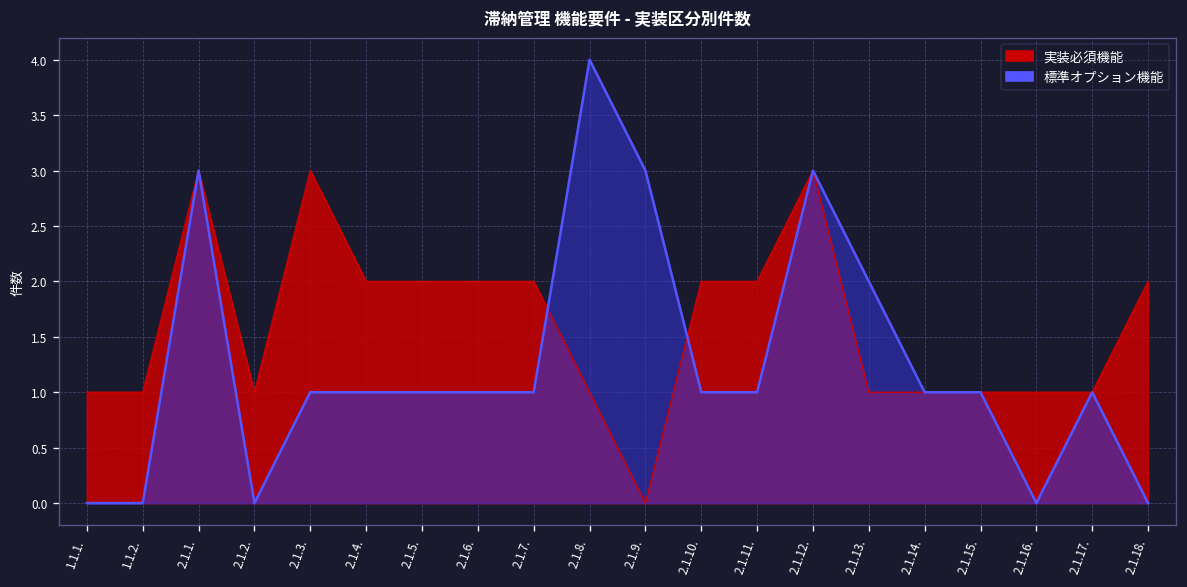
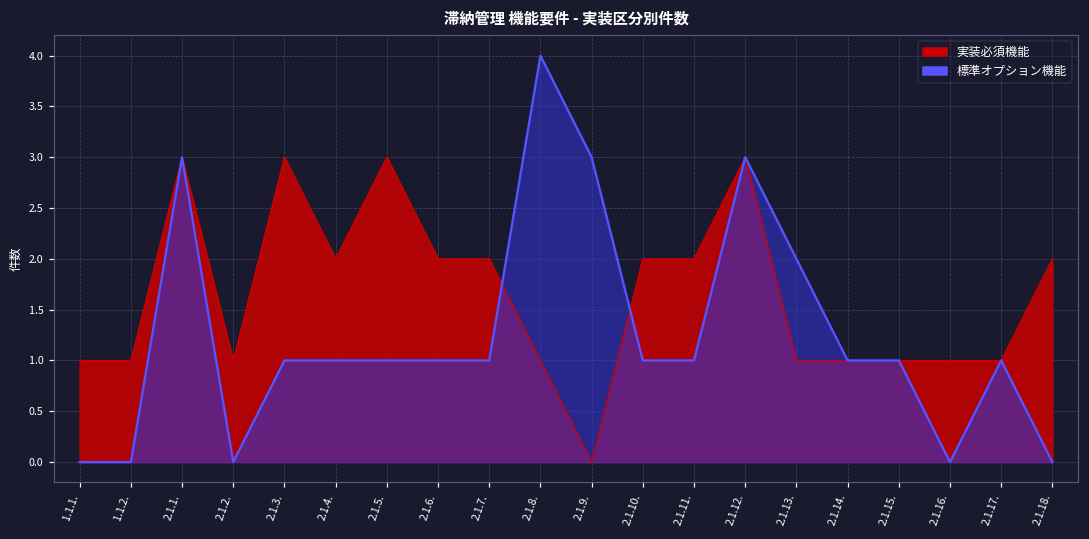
  {
    "実装必須機能": {
      "1.1.1.": 1,
      "1.1.2.": 1,
      "2.1.2.": 1,
      "2.1.3.": 3,
      "2.1.4.": 2,
-     "2.1.5.": 2,
+     "2.1.5.": 3,
      "2.1.6.": 2,
      "2.1.7.": 2,
      "2.1.8.": 1,
      "2.1.9.": 0,
      "2.1.10.": 2,
      "2.1.11.": 2,
      "2.1.13.": 1,
      "2.1.16.": 1,
      "2.1.18.": 2
    }
  }
